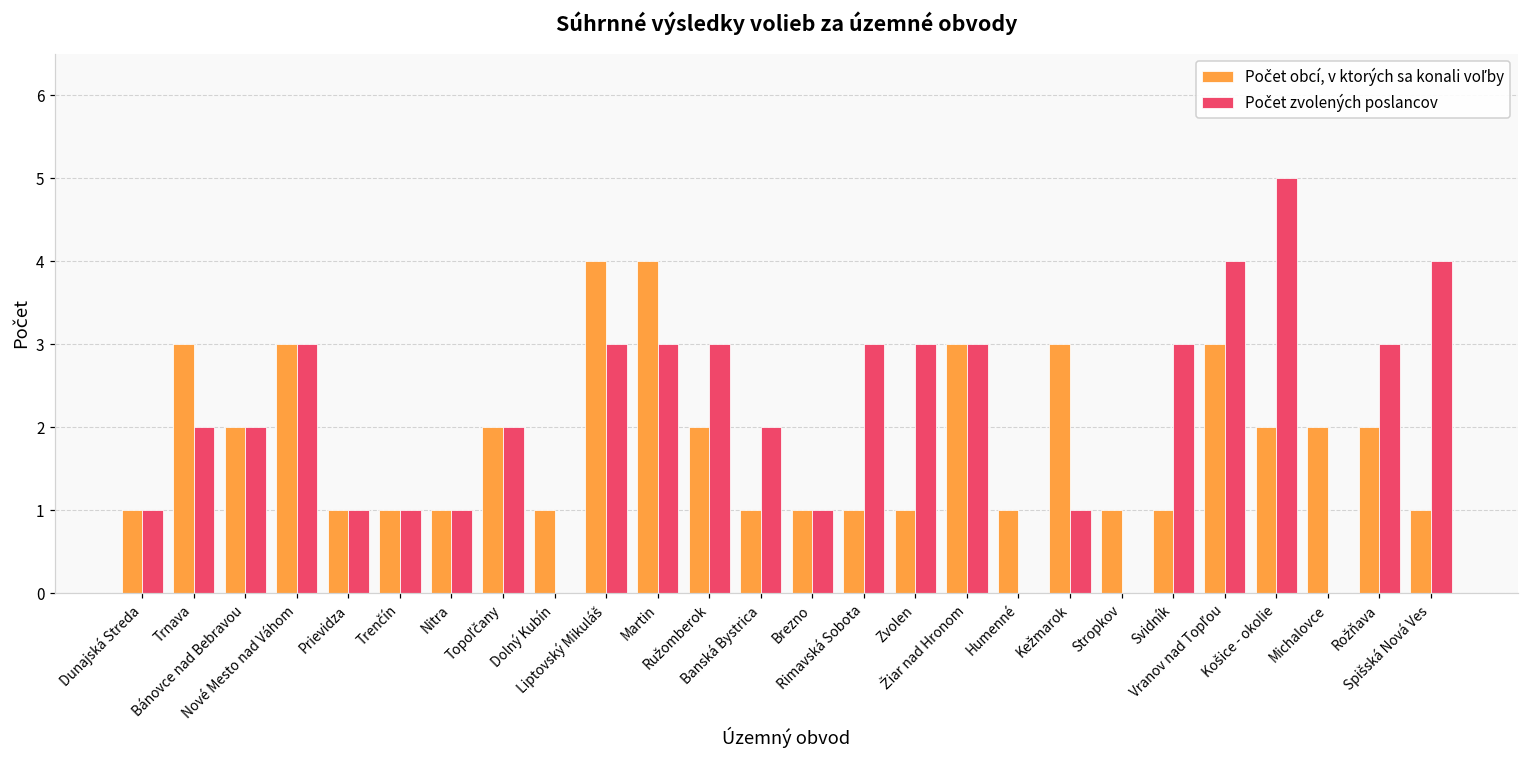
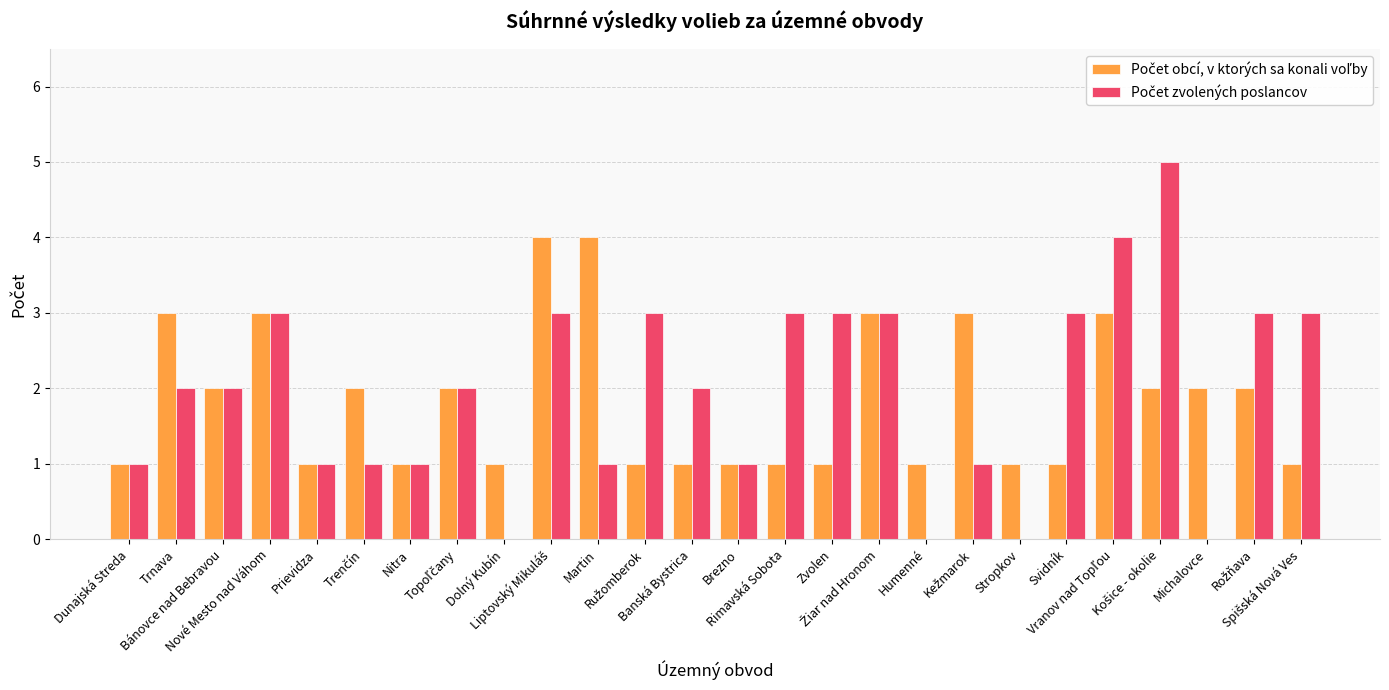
  {
    "Počet obcí, v ktorých sa konali voľby": {
      "Dunajská Streda": 1,
      "Trnava": 3,
      "Bánovce nad Bebravou": 2,
      "Nové Mesto nad Váhom": 3,
      "Prievidza": 1,
-     "Trenčín": 1,
+     "Trenčín": 2,
      "Nitra": 1,
      "Topoľčany": 2,
      "Dolný Kubín": 1,
      "Liptovský Mikuláš": 4,
      "Martin": 4,
-     "Ružomberok": 2,
+     "Ružomberok": 1,
      "Banská Bystrica": 1,
      "Brezno": 1,
      "Rimavská Sobota": 1,
      "Zvolen": 1,
      "Žiar nad Hronom": 3,
      "Humenné": 1,
      "Kežmarok": 3,
      "Stropkov": 1,
      "Svidník": 1,
      "Vranov nad Topľou": 3,
      "Košice - okolie": 2,
      "Michalovce": 2,
      "Rožňava": 2,
      "Spišská Nová Ves": 1
    },
    "Počet zvolených poslancov": {
      "Dunajská Streda": 1,
      "Trnava": 2,
      "Bánovce nad Bebravou": 2,
      "Nové Mesto nad Váhom": 3,
      "Prievidza": 1,
      "Trenčín": 1,
      "Nitra": 1,
      "Topoľčany": 2,
      "Dolný Kubín": 0,
      "Liptovský Mikuláš": 3,
-     "Martin": 3,
+     "Martin": 1,
      "Ružomberok": 3,
      "Banská Bystrica": 2,
      "Brezno": 1,
      "Rimavská Sobota": 3,
      "Zvolen": 3,
      "Žiar nad Hronom": 3,
      "Humenné": 0,
      "Kežmarok": 1,
      "Stropkov": 0,
      "Svidník": 3,
      "Vranov nad Topľou": 4,
      "Košice - okolie": 5,
      "Michalovce": 0,
      "Rožňava": 3,
-     "Spišská Nová Ves": 4
+     "Spišská Nová Ves": 3
    }
  }
